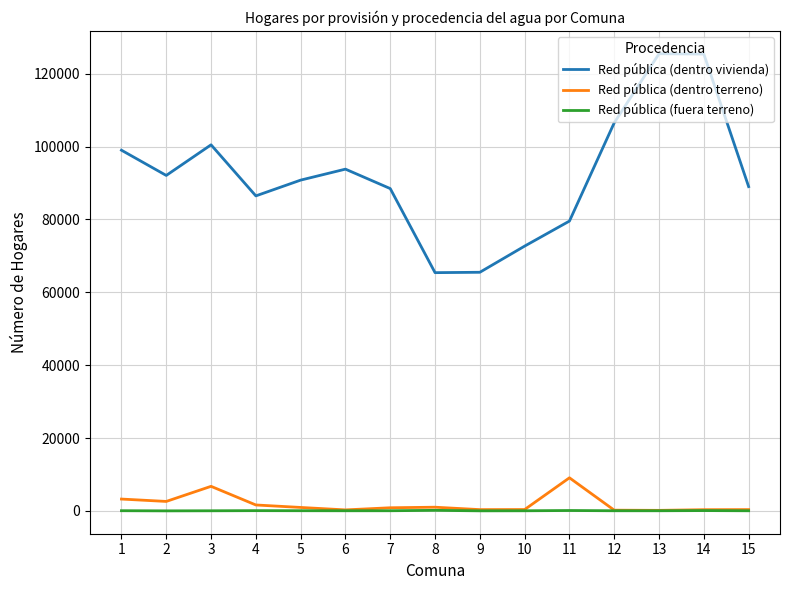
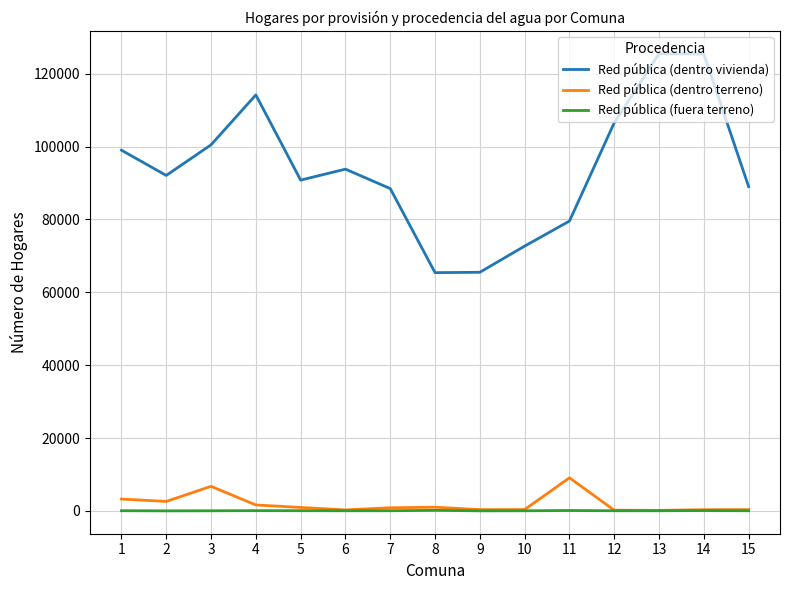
  {
    "Red pública (dentro vivienda)": {
      "1": 99000,
      "2": 92000,
      "3": 101000,
-     "4": 86000,
+     "4": 114000,
      "5": 91000,
      "6": 94000,
      "7": 88000,
      "8": 65000,
      "9": 66000,
      "10": 73000,
      "11": 80000,
      "12": 107000,
      "15": 89000
    },
    "Red pública (dentro terreno)": {
      "1": 3000,
      "2": 3000,
      "3": 7000,
      "4": 2000,
      "5": 1000,
      "7": 1000,
      "8": 1000,
      "11": 9000
    },
    "Red pública (fuera terreno)": {
      "1": 0,
      "2": 0,
      "3": 0,
      "4": 0,
      "5": 0,
      "7": 0,
      "8": 0,
      "11": 0
    }
  }
